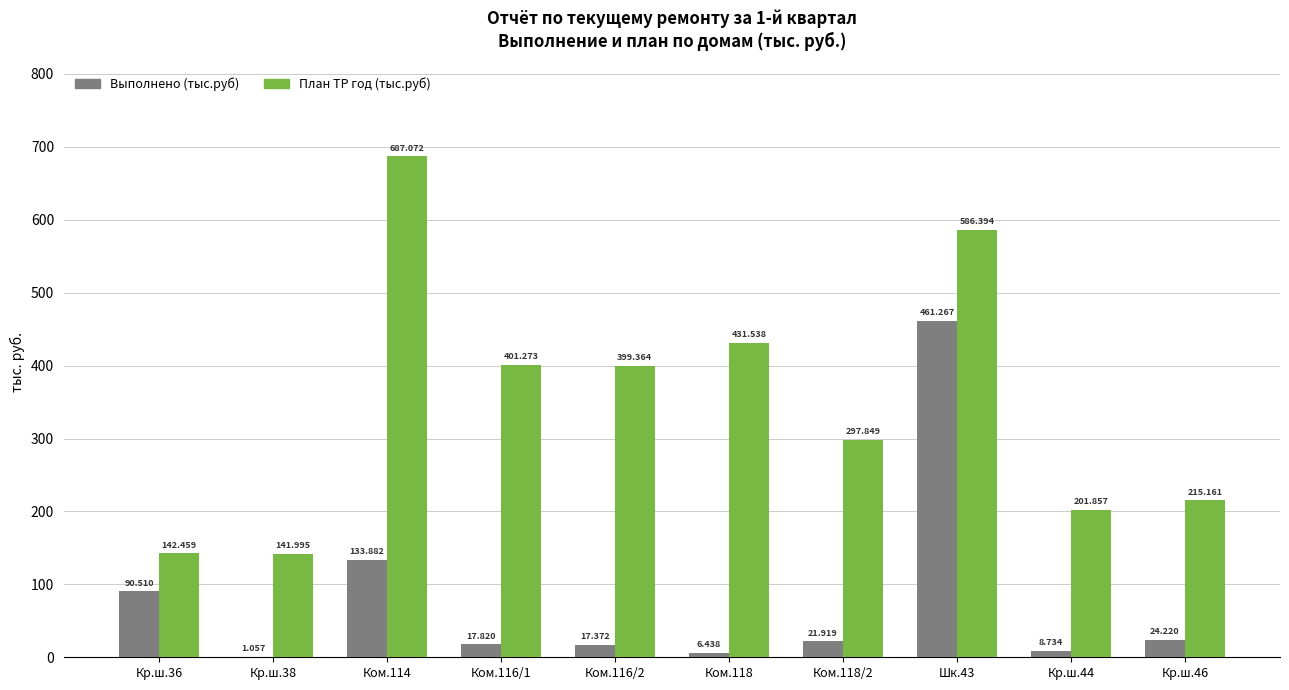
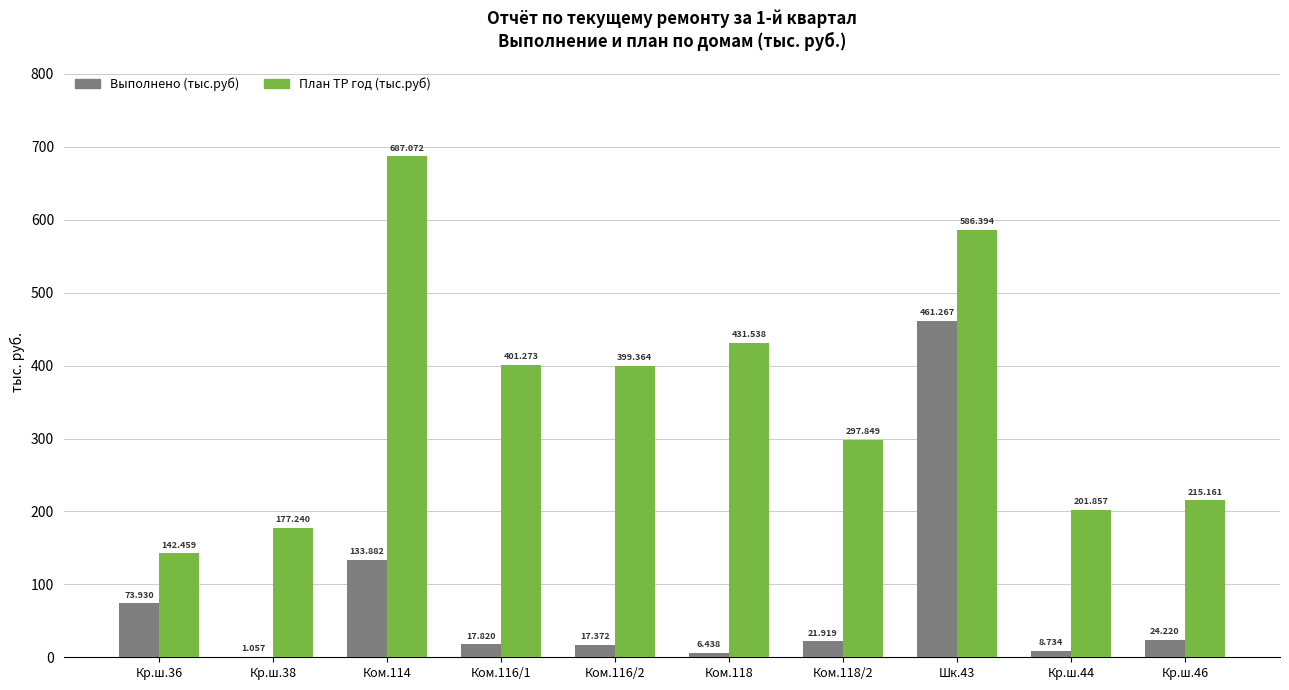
  {
    "Выполнено (тыс.руб)": {
-     "Кр.ш.36": 90.510,
+     "Кр.ш.36": 73.930,
      "Кр.ш.38": 1.057,
      "Ком.114": 133.882,
      "Ком.116/1": 17.820,
      "Ком.116/2": 17.372,
      "Ком.118": 6.438,
      "Ком.118/2": 21.919,
      "Шк.43": 461.267,
      "Кр.ш.44": 8.734,
      "Кр.ш.46": 24.220
    },
    "План ТР год (тыс.руб)": {
      "Кр.ш.36": 142.459,
-     "Кр.ш.38": 141.995,
+     "Кр.ш.38": 177.240,
      "Ком.114": 687.072,
      "Ком.116/1": 401.273,
      "Ком.116/2": 399.364,
      "Ком.118": 431.538,
      "Ком.118/2": 297.849,
      "Шк.43": 586.394,
      "Кр.ш.44": 201.857,
      "Кр.ш.46": 215.161
    }
  }
